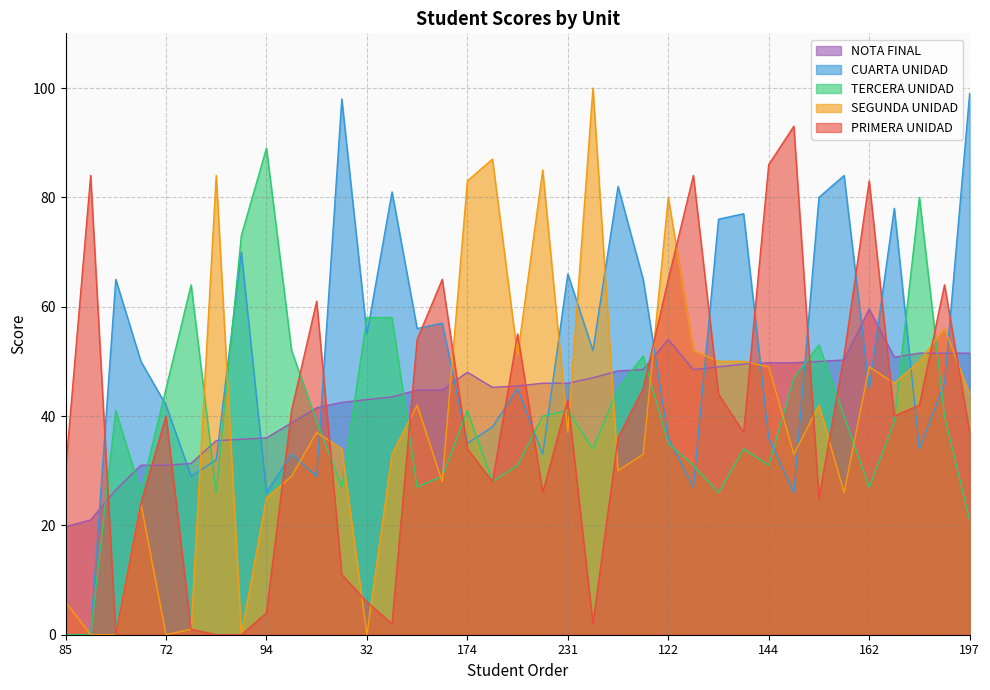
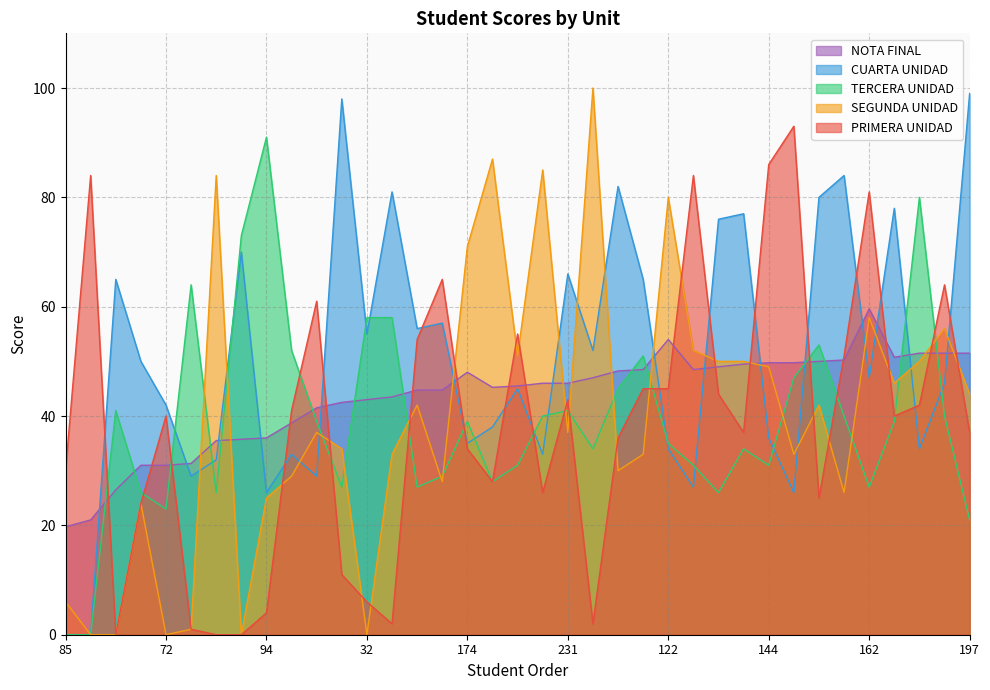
  {
    "NOTA FINAL": {
      "85": 20,
      "72": 31,
      "94": 36,
      "32": 43,
      "174": 48,
      "231": 46,
      "122": 54,
      "144": 50,
      "162": 60,
      "197": 52
    },
    "CUARTA UNIDAD": {
      "72": 42,
      "94": 26,
      "32": 55,
      "174": 35,
      "231": 66,
-     "122": 36,
+     "122": 34,
      "144": 36,
-     "162": 45,
+     "162": 47,
      "197": 99
    },
    "TERCERA UNIDAD": {
-     "72": 45,
-     "94": 89,
+     "72": 23,
+     "94": 91,
      "32": 58,
-     "174": 41,
+     "174": 39,
      "231": 41,
      "122": 35,
      "144": 31,
      "162": 27,
      "197": 21
    },
    "SEGUNDA UNIDAD": {
      "85": 6,
      "72": 0,
      "94": 25,
      "32": 0,
-     "174": 83,
+     "174": 71,
      "231": 37,
      "122": 80,
      "144": 49,
-     "162": 49,
+     "162": 58,
      "197": 44
    },
    "PRIMERA UNIDAD": {
      "85": 30,
      "72": 40,
      "94": 4,
      "32": 6,
      "174": 34,
      "231": 43,
-     "122": 65,
+     "122": 45,
      "144": 86,
-     "162": 83,
+     "162": 81,
      "197": 37
    }
  }
